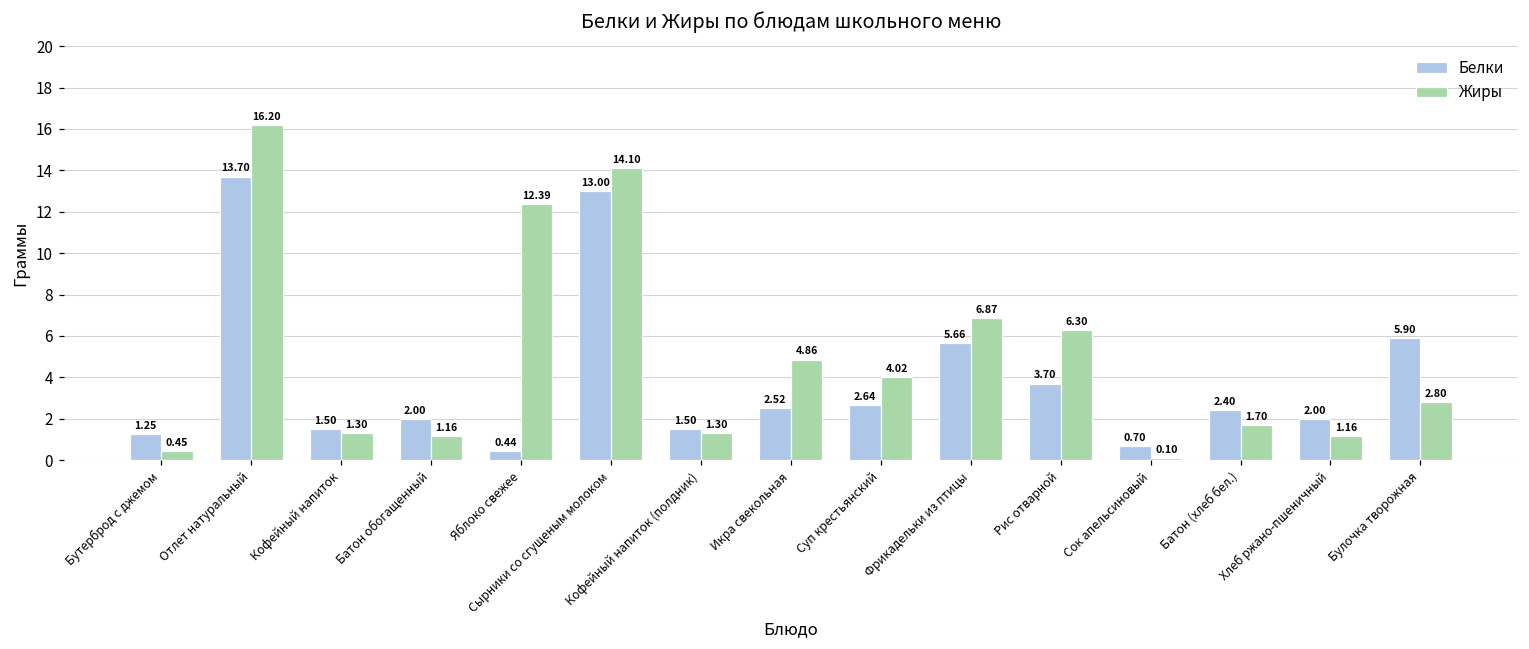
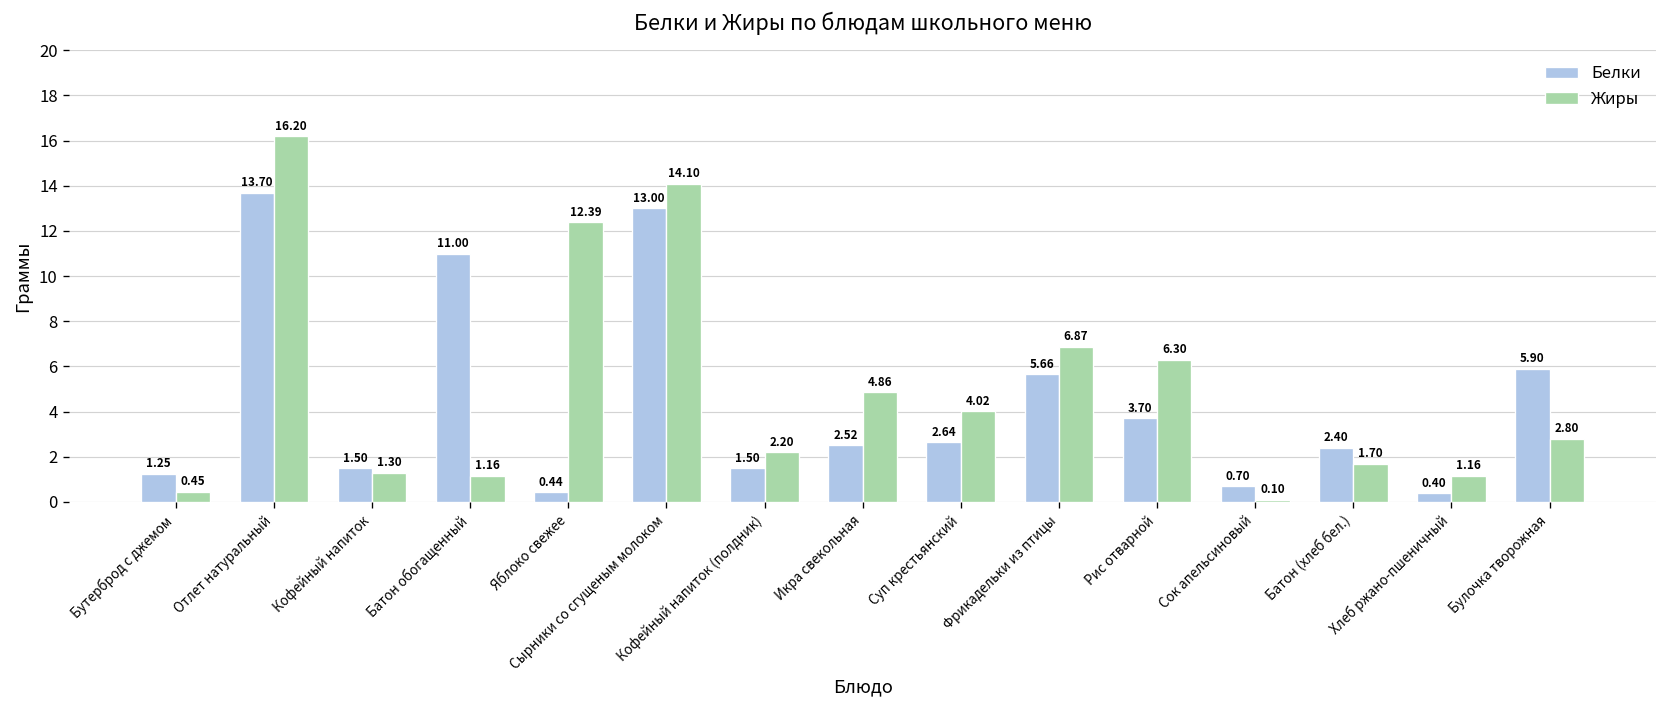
  {
    "Белки": {
      "Бутерброд с джемом": 1.25,
      "Отлет натуральный": 13.70,
      "Кофейный напиток": 1.50,
-     "Батон обогащенный": 2.00,
+     "Батон обогащенный": 11.00,
      "Яблоко свежее": 0.44,
      "Сырники со сгущеным молоком": 13.00,
      "Кофейный напиток (полдник)": 1.50,
      "Икра свекольная": 2.52,
      "Суп крестьянский": 2.64,
      "Фрикадельки из птицы": 5.66,
      "Рис отварной": 3.70,
      "Сок апельсиновый": 0.70,
      "Батон (хлеб бел.)": 2.40,
-     "Хлеб ржано-пшеничный": 2.00,
+     "Хлеб ржано-пшеничный": 0.40,
      "Булочка творожная": 5.90
    },
    "Жиры": {
      "Бутерброд с джемом": 0.45,
      "Отлет натуральный": 16.20,
      "Кофейный напиток": 1.30,
      "Батон обогащенный": 1.16,
      "Яблоко свежее": 12.39,
      "Сырники со сгущеным молоком": 14.10,
-     "Кофейный напиток (полдник)": 1.30,
+     "Кофейный напиток (полдник)": 2.20,
      "Икра свекольная": 4.86,
      "Суп крестьянский": 4.02,
      "Фрикадельки из птицы": 6.87,
      "Рис отварной": 6.30,
      "Сок апельсиновый": 0.10,
      "Батон (хлеб бел.)": 1.70,
      "Хлеб ржано-пшеничный": 1.16,
      "Булочка творожная": 2.80
    }
  }
